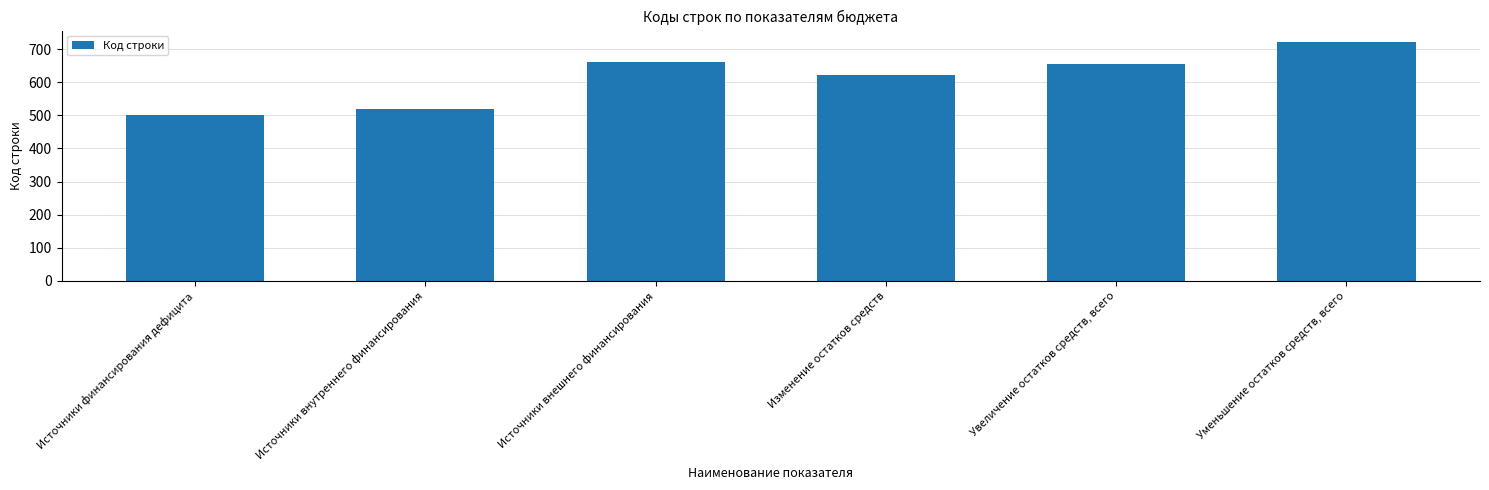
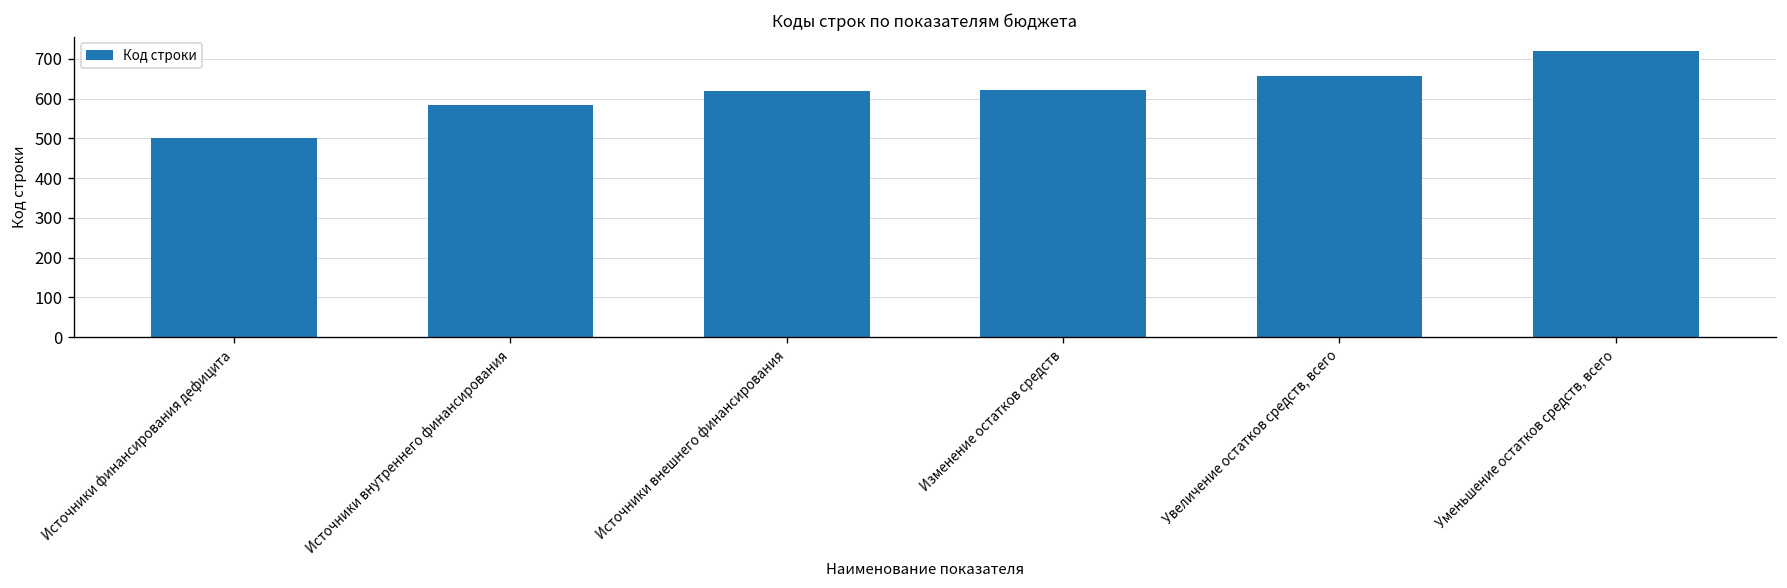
  {
    "Источники финансирования дефицита": 500,
-   "Источники внутреннего финансирования": 520,
-   "Источники внешнего финансирования": 660,
+   "Источники внутреннего финансирования": 580,
+   "Источники внешнего финансирования": 620,
    "Изменение остатков средств": 620,
    "Увеличение остатков средств, всего": 660,
    "Уменьшение остатков средств, всего": 720
  }
